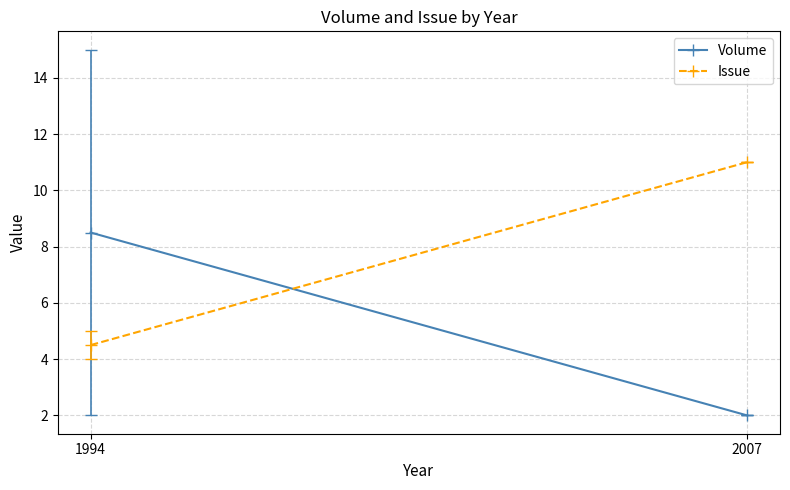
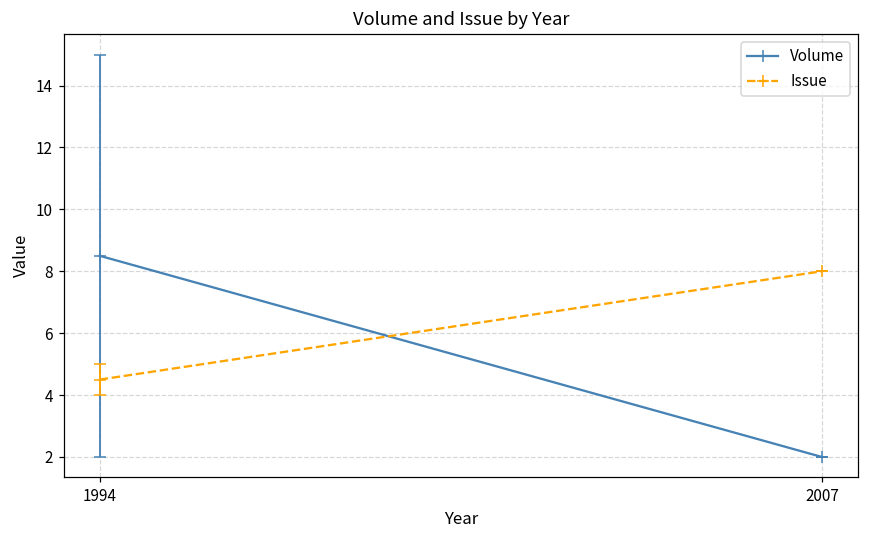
  {
    "Issue": {
      "1994": 4.5,
-     "2007": 11
+     "2007": 8
    }
  }
